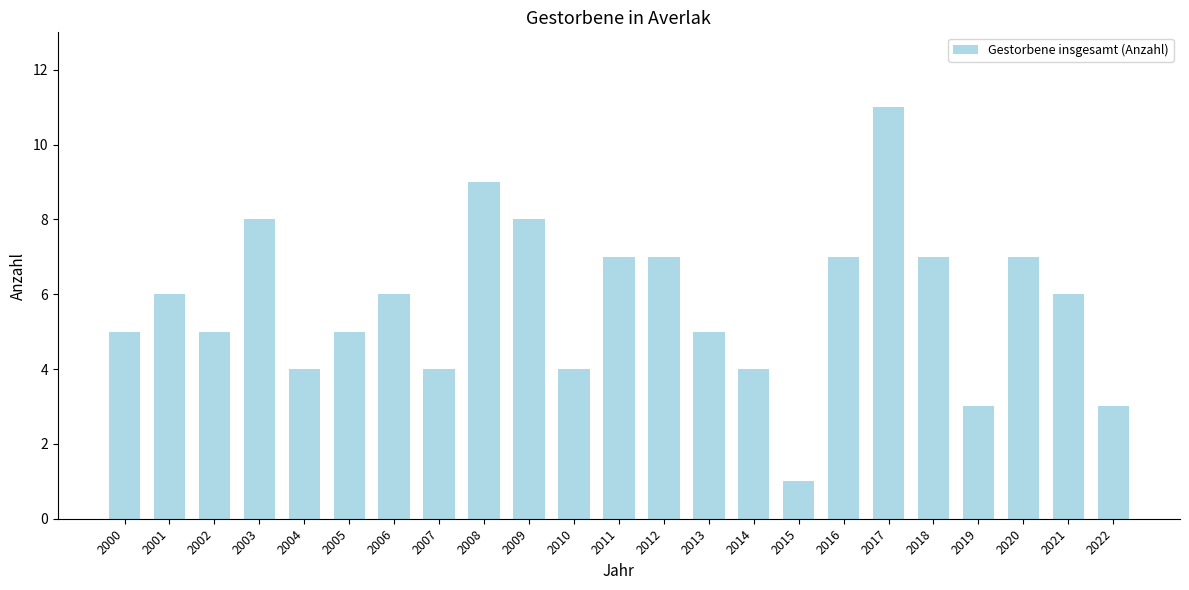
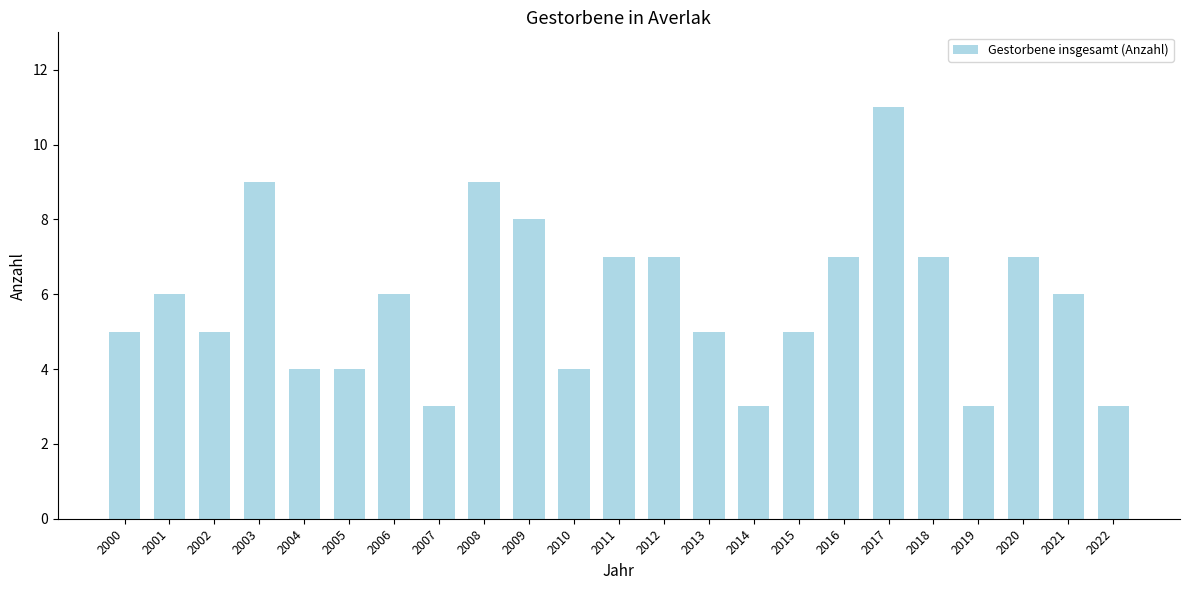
  {
    "2000": 5,
    "2001": 6,
    "2002": 5,
-   "2003": 8,
+   "2003": 9,
    "2004": 4,
-   "2005": 5,
+   "2005": 4,
    "2006": 6,
-   "2007": 4,
+   "2007": 3,
    "2008": 9,
    "2009": 8,
    "2010": 4,
    "2011": 7,
    "2012": 7,
    "2013": 5,
-   "2014": 4,
-   "2015": 1,
+   "2014": 3,
+   "2015": 5,
    "2016": 7,
    "2017": 11,
    "2018": 7,
    "2019": 3,
    "2020": 7,
    "2021": 6,
    "2022": 3
  }
